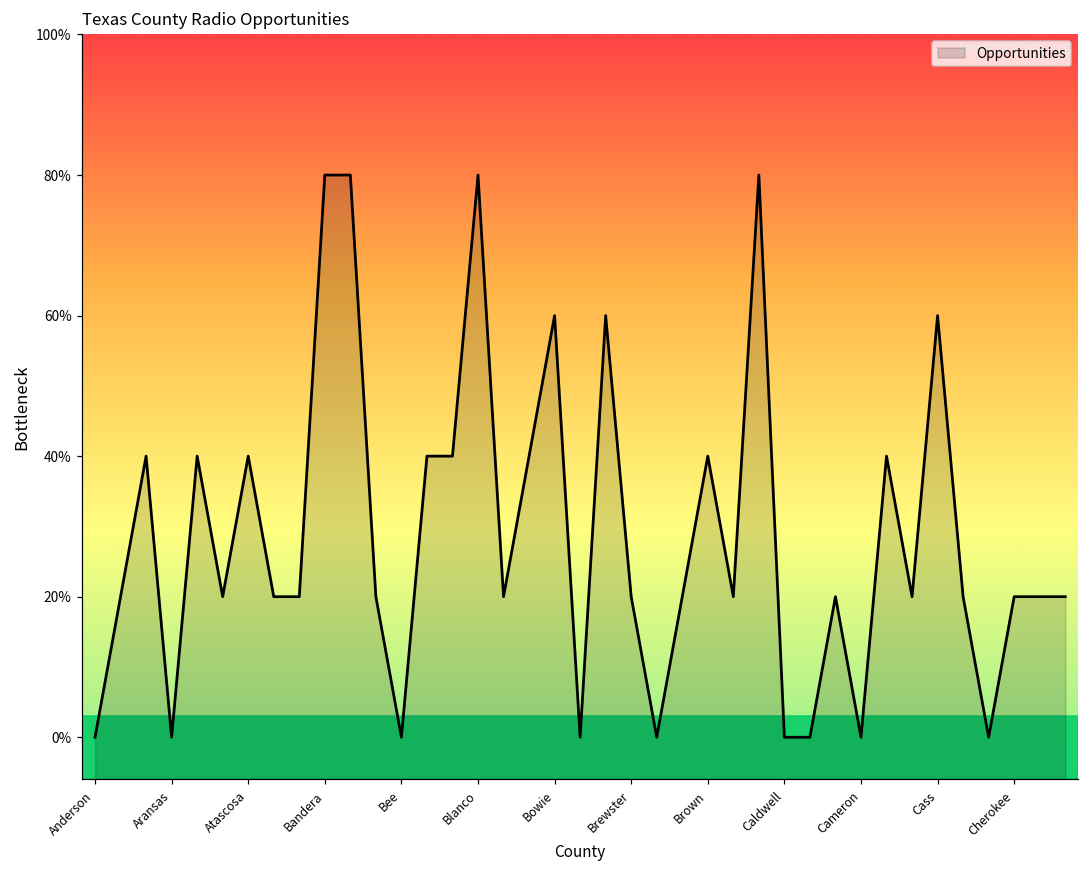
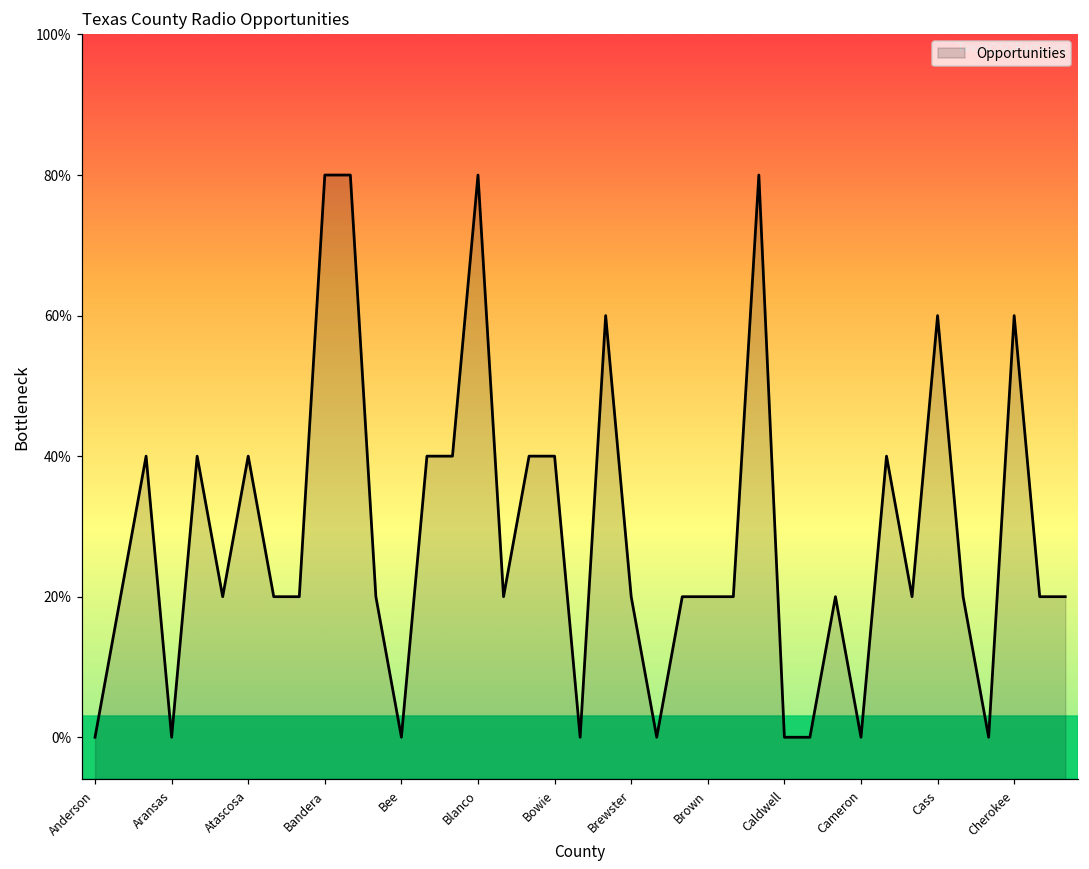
  {
    "Atascosa": "40%",
    "Bandera": "80%",
    "Blanco": "80%",
-   "Bowie": "60%",
+   "Bowie": "40%",
    "Brewster": "20%",
-   "Brown": "40%",
+   "Brown": "20%",
    "Cass": "60%",
-   "Cherokee": "20%"
+   "Cherokee": "60%"
  }
